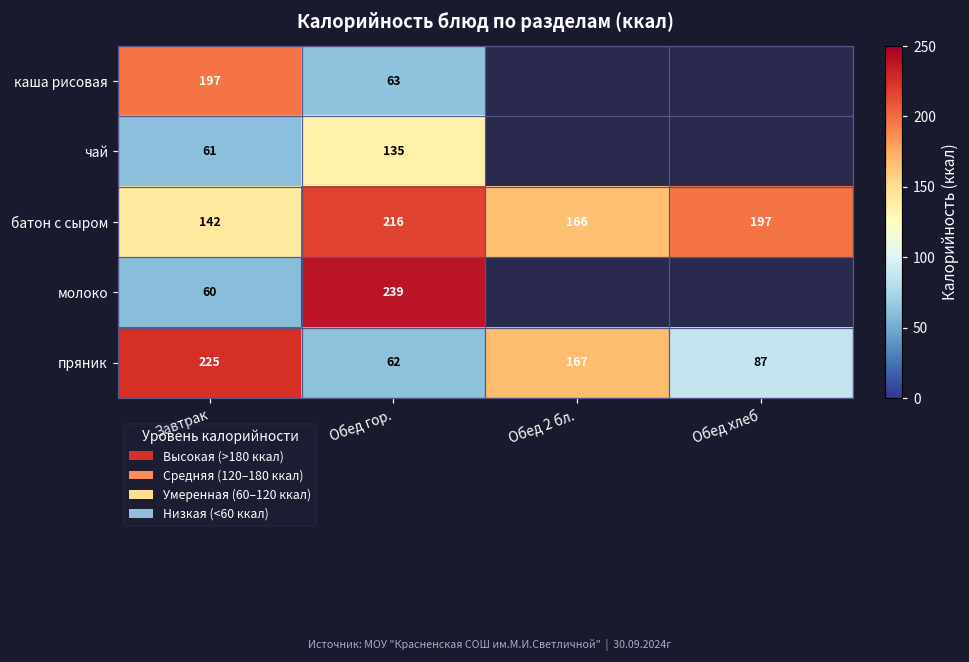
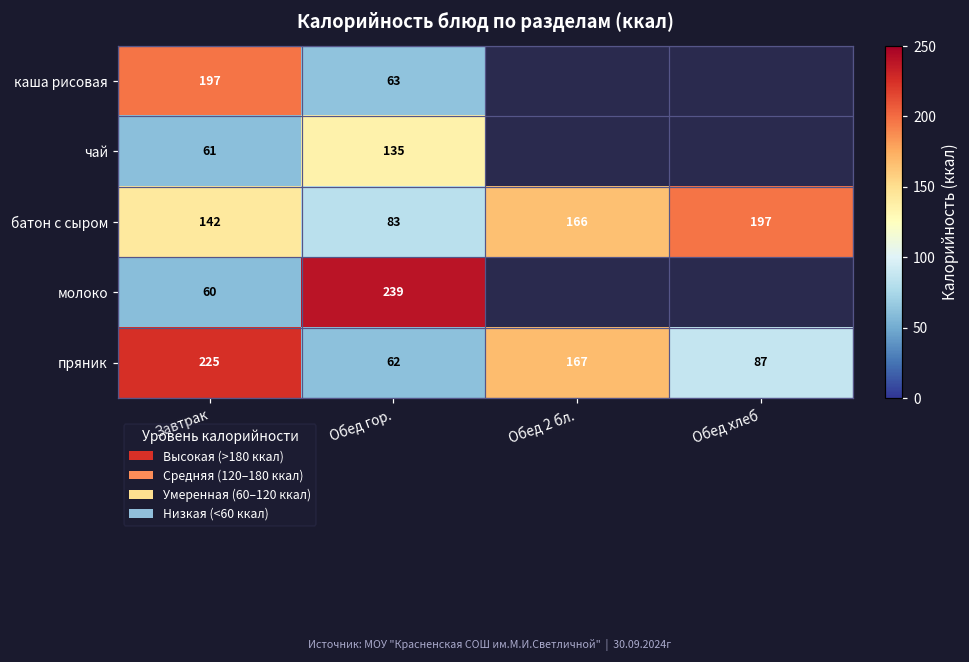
  {
    "каша рисовая": {
      "Завтрак": 197,
      "Обед гор.": 63
    },
    "чай": {
      "Завтрак": 61,
      "Обед гор.": 135
    },
    "батон с сыром": {
      "Завтрак": 142,
-     "Обед гор.": 216,
+     "Обед гор.": 83,
      "Обед 2 бл.": 166,
      "Обед хлеб": 197
    },
    "молоко": {
      "Завтрак": 60,
      "Обед гор.": 239
    },
    "пряник": {
      "Завтрак": 225,
      "Обед гор.": 62,
      "Обед 2 бл.": 167,
      "Обед хлеб": 87
    }
  }
